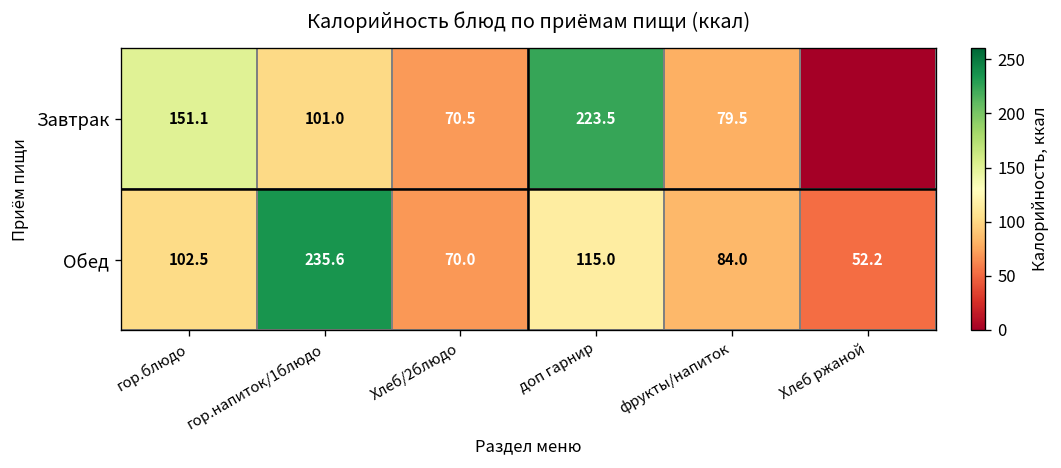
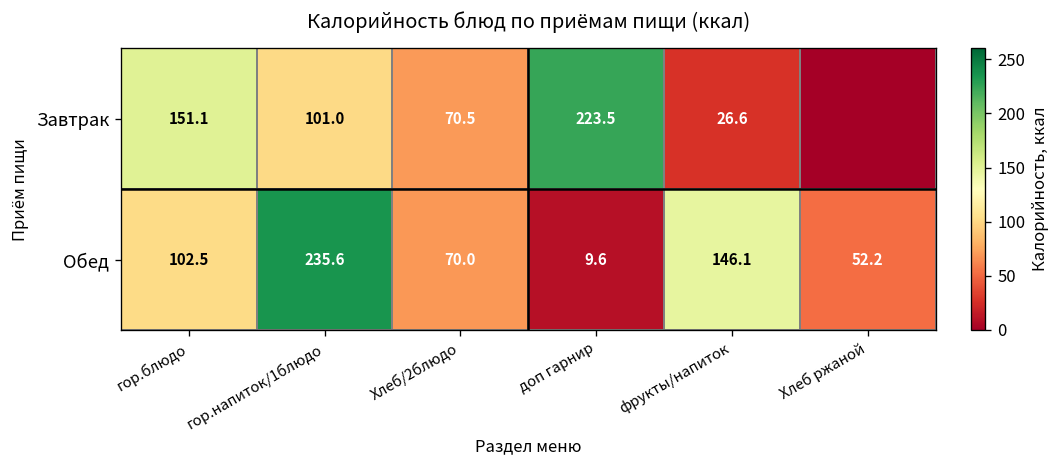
  {
    "Завтрак": {
      "гор.блюдо": 151.1,
      "гор.напиток/1блюдо": 101.0,
      "Хлеб/2блюдо": 70.5,
      "доп гарнир": 223.5,
-     "фрукты/напиток": 79.5
+     "фрукты/напиток": 26.6
    },
    "Обед": {
      "гор.блюдо": 102.5,
      "гор.напиток/1блюдо": 235.6,
      "Хлеб/2блюдо": 70.0,
-     "доп гарнир": 115.0,
-     "фрукты/напиток": 84.0,
+     "доп гарнир": 9.6,
+     "фрукты/напиток": 146.1,
      "Хлеб ржаной": 52.2
    }
  }
